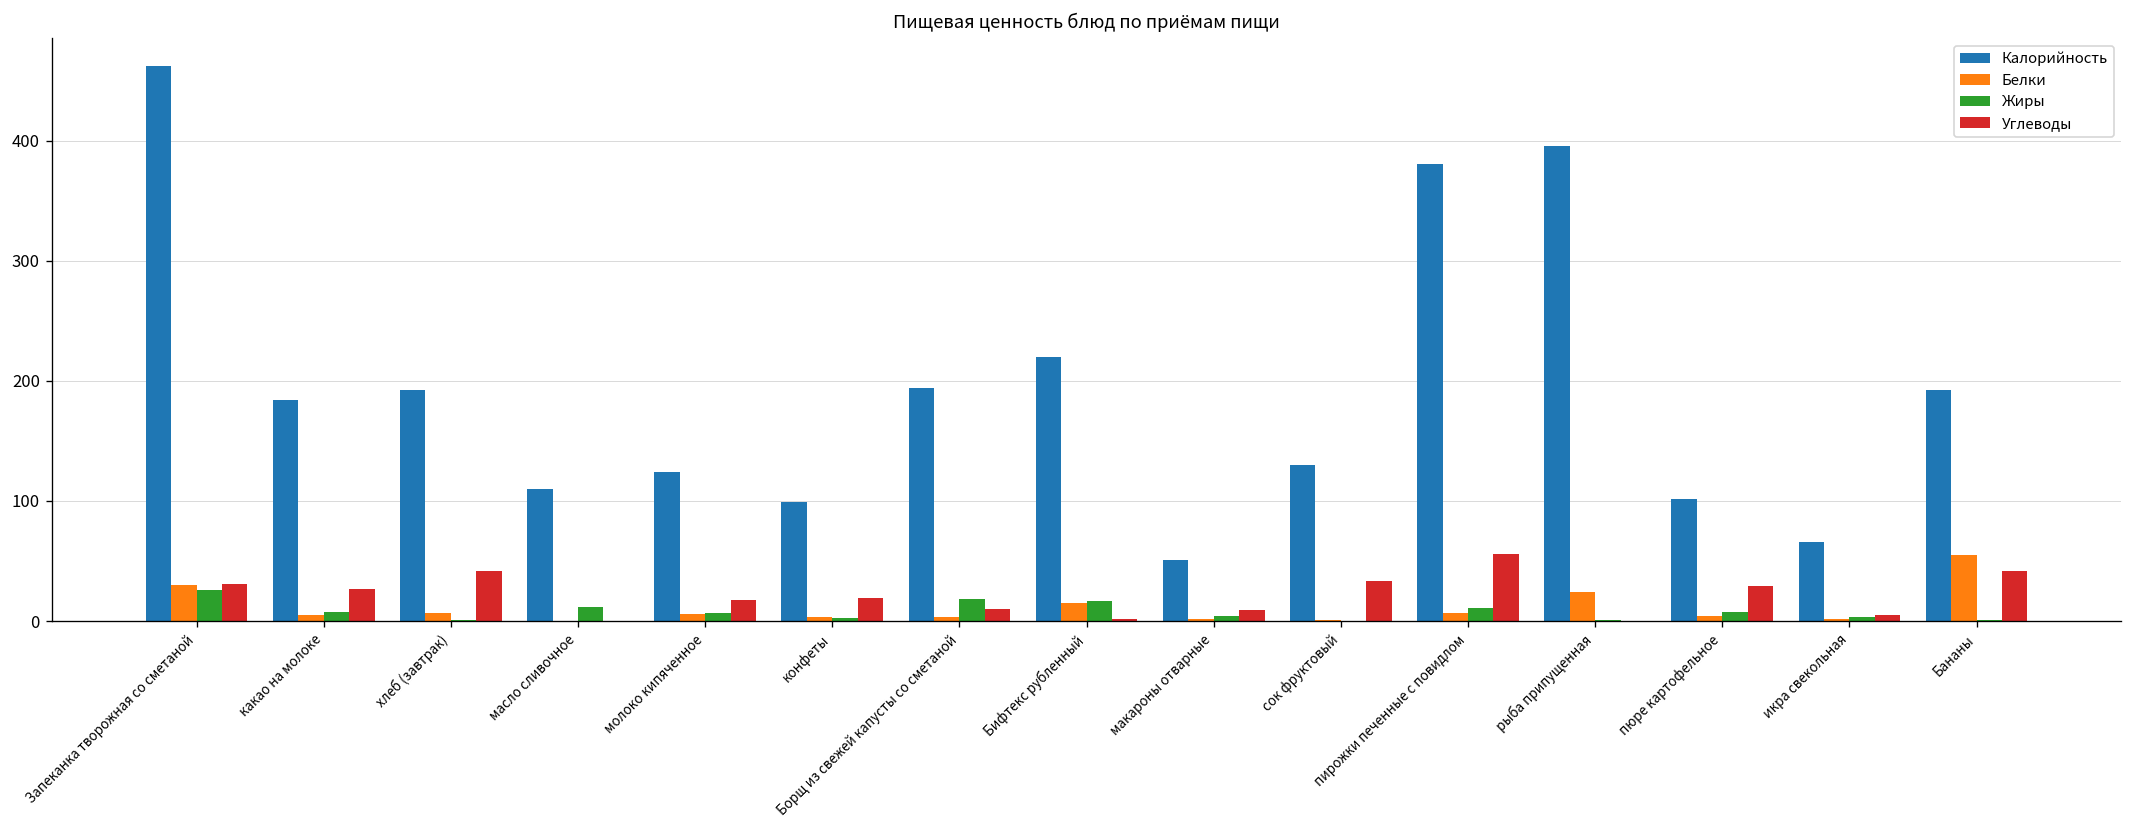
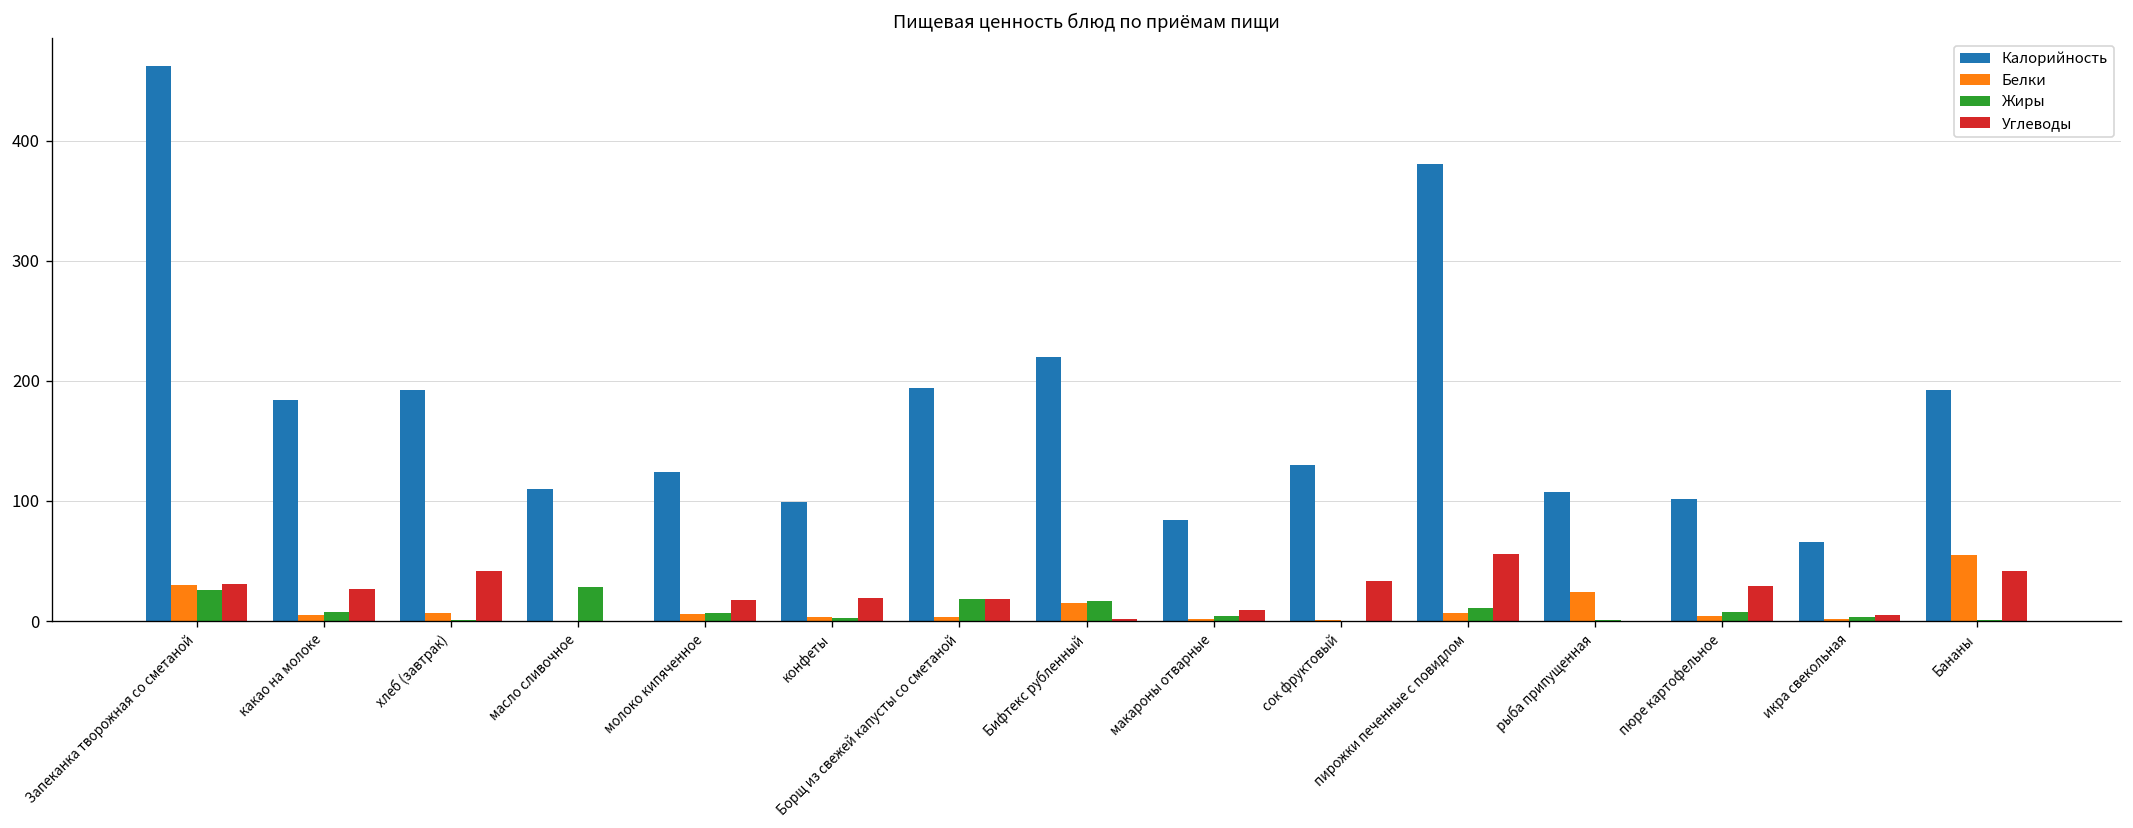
  {
    "Калорийность": {
      "Запеканка творожная со сметаной": 462,
      "какао на молоке": 184,
      "хлеб (завтрак)": 192,
      "масло сливочное": 110,
      "молоко кипяченное": 124,
      "конфеты": 99,
      "Борщ из свежей капусты со сметаной": 194,
      "Бифтекс рубленный": 219,
-     "макароны отварные": 51,
+     "макароны отварные": 84,
      "сок фруктовый": 130,
      "пирожки печенные с повидлом": 380,
-     "рыба припущенная": 396,
+     "рыба припущенная": 107,
      "пюре картофельное": 102,
      "икра свекольная": 66,
      "Бананы": 192
    },
    "Белки": {
      "Запеканка творожная со сметаной": 30,
      "какао на молоке": 5,
      "хлеб (завтрак)": 7,
      "молоко кипяченное": 6,
      "конфеты": 3,
      "Борщ из свежей капусты со сметаной": 4,
      "Бифтекс рубленный": 15,
      "пирожки печенные с повидлом": 7,
      "рыба припущенная": 25,
      "пюре картофельное": 4,
      "Бананы": 55
    },
    "Жиры": {
      "Запеканка творожная со сметаной": 26,
      "какао на молоке": 7,
-     "масло сливочное": 12,
+     "масло сливочное": 28,
      "молоко кипяченное": 7,
      "конфеты": 3,
      "Борщ из свежей капусты со сметаной": 18,
      "Бифтекс рубленный": 17,
      "макароны отварные": 4,
      "пирожки печенные с повидлом": 11,
      "пюре картофельное": 7,
      "икра свекольная": 4
    },
    "Углеводы": {
      "Запеканка творожная со сметаной": 31,
      "какао на молоке": 27,
      "хлеб (завтрак)": 42,
      "молоко кипяченное": 17,
      "конфеты": 19,
-     "Борщ из свежей капусты со сметаной": 10,
+     "Борщ из свежей капусты со сметаной": 19,
      "макароны отварные": 9,
      "сок фруктовый": 33,
      "пирожки печенные с повидлом": 56,
      "пюре картофельное": 29,
      "икра свекольная": 5,
      "Бананы": 42
    }
  }
